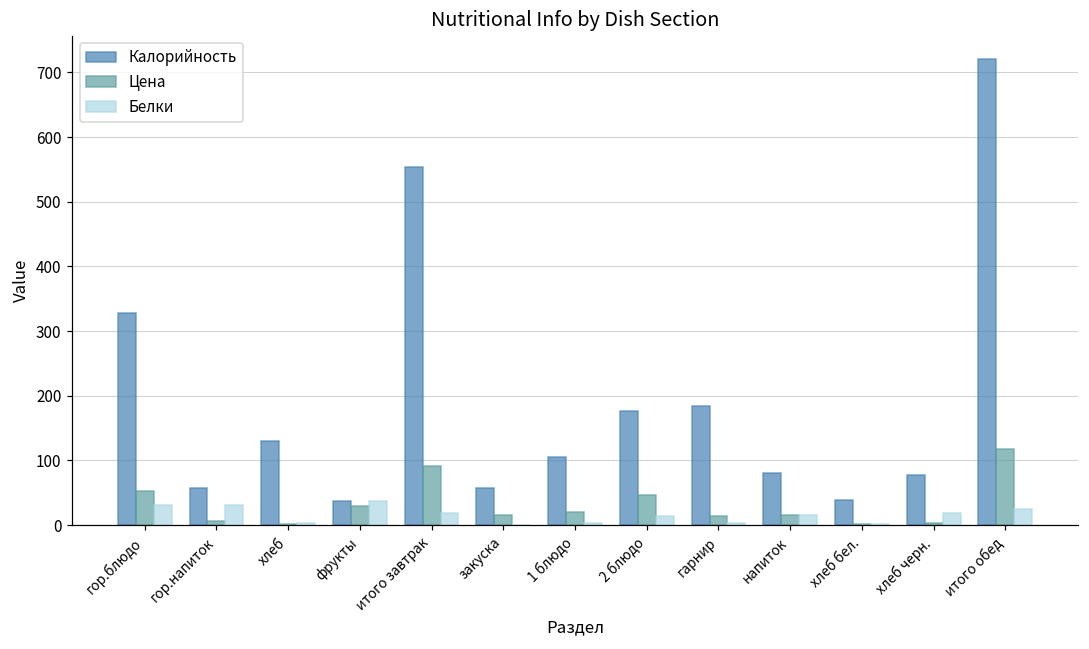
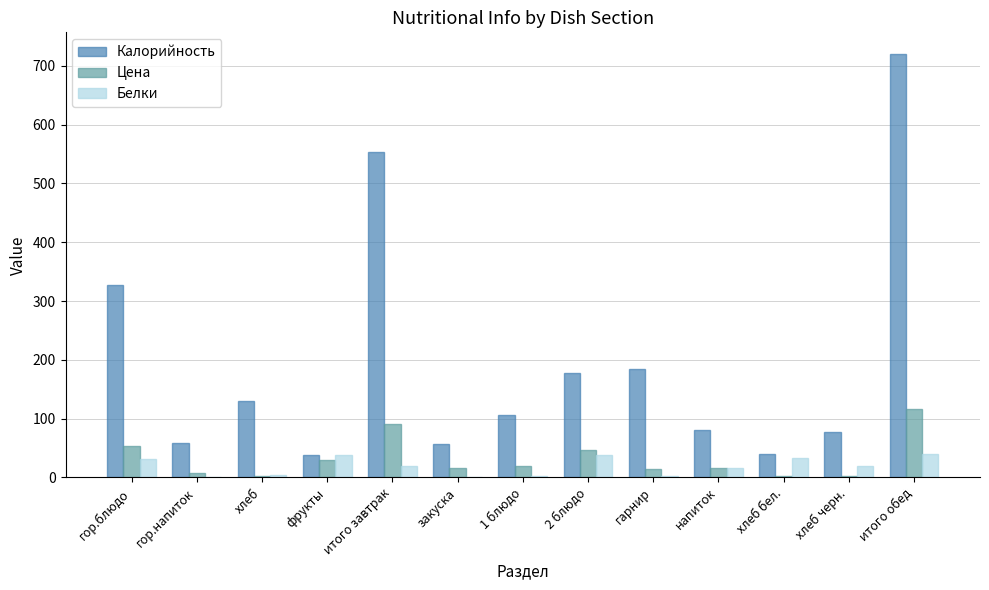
  {
    "Белки": {
      "гор.блюдо": 30,
-     "гор.напиток": 30,
+     "гор.напиток": 0,
      "фрукты": 40,
      "итого завтрак": 20,
-     "2 блюдо": 10,
+     "2 блюдо": 40,
      "напиток": 20,
-     "хлеб бел.": 0,
+     "хлеб бел.": 30,
      "хлеб черн.": 20,
-     "итого обед": 20
+     "итого обед": 40
    }
  }
